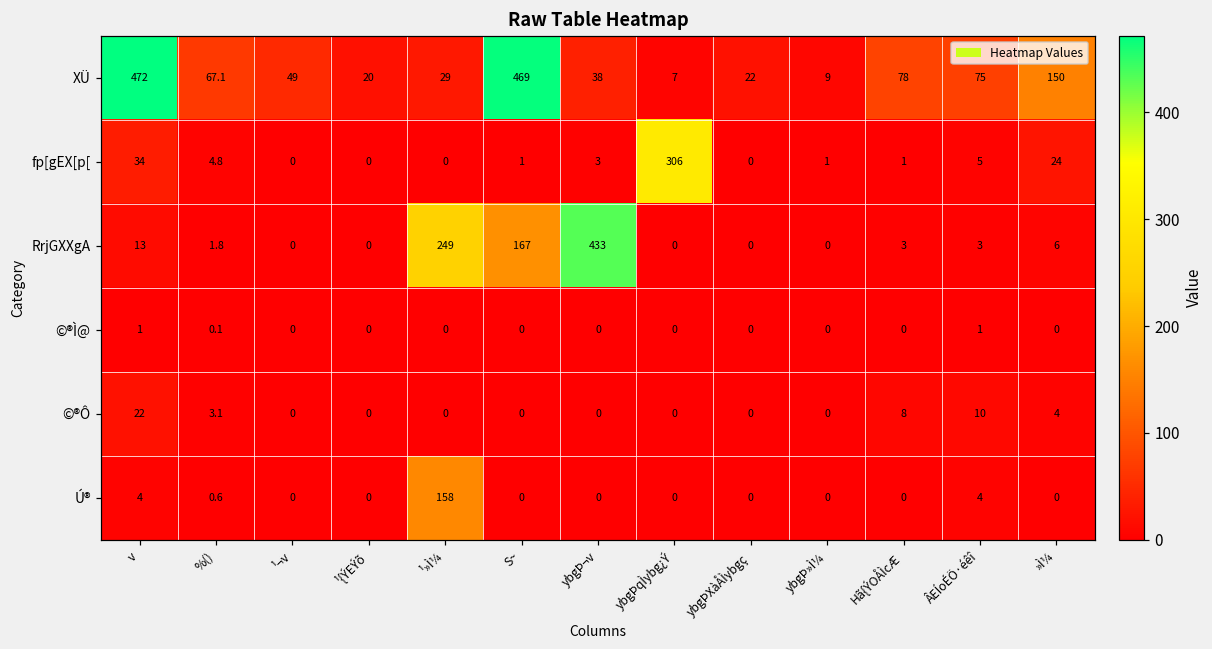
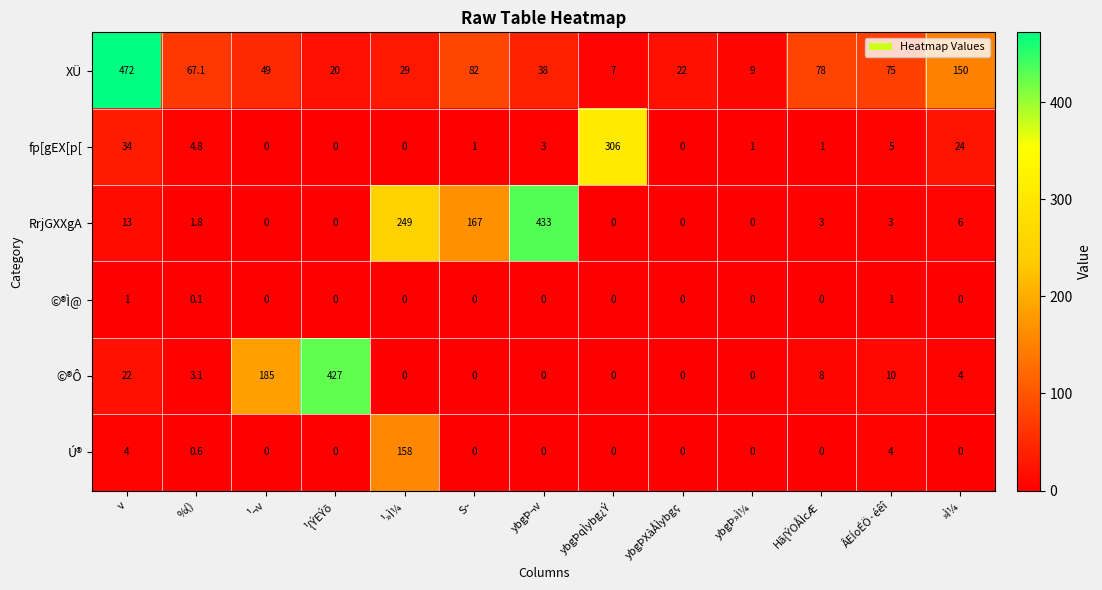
  {
    "XÜ": {
      "v": 472,
      "%()": 67.1,
      "¹¬v": 49,
      "¹{ÝEÝõ": 20,
      "¹»Ì¼": 29,
-     "S~": 469,
+     "S~": 82,
      "ybgÞ¬v": 38,
      "ybgÞqÌybg¿Ý": 7,
      "ybgÞXàÅÌybgç": 22,
      "ybgÞ»Ì¼": 9,
      "Hã{ÝOÅÌcÆ": 78,
      "ÂEÍoÉÖ·éêî": 75,
      "»Ì¼": 150
    },
    "fp[gEX[p[": {
      "v": 34,
      "%()": 4.8,
      "¹¬v": 0,
      "¹{ÝEÝõ": 0,
      "¹»Ì¼": 0,
      "S~": 1,
      "ybgÞ¬v": 3,
      "ybgÞqÌybg¿Ý": 306,
      "ybgÞXàÅÌybgç": 0,
      "ybgÞ»Ì¼": 1,
      "Hã{ÝOÅÌcÆ": 1,
      "ÂEÍoÉÖ·éêî": 5,
      "»Ì¼": 24
    },
    "RrjGXXgA": {
      "v": 13,
      "%()": 1.8,
      "¹¬v": 0,
      "¹{ÝEÝõ": 0,
      "¹»Ì¼": 249,
      "S~": 167,
      "ybgÞ¬v": 433,
      "ybgÞqÌybg¿Ý": 0,
      "ybgÞXàÅÌybgç": 0,
      "ybgÞ»Ì¼": 0,
      "Hã{ÝOÅÌcÆ": 3,
      "ÂEÍoÉÖ·éêî": 3,
      "»Ì¼": 6
    },
    "©®Ì@": {
      "v": 1,
      "%()": 0.1,
      "¹¬v": 0,
      "¹{ÝEÝõ": 0,
      "¹»Ì¼": 0,
      "S~": 0,
      "ybgÞ¬v": 0,
      "ybgÞqÌybg¿Ý": 0,
      "ybgÞXàÅÌybgç": 0,
      "ybgÞ»Ì¼": 0,
      "Hã{ÝOÅÌcÆ": 0,
      "ÂEÍoÉÖ·éêî": 1,
      "»Ì¼": 0
    },
    "©®Ô": {
      "v": 22,
      "%()": 3.1,
-     "¹¬v": 0,
-     "¹{ÝEÝõ": 0,
+     "¹¬v": 185,
+     "¹{ÝEÝõ": 427,
      "¹»Ì¼": 0,
      "S~": 0,
      "ybgÞ¬v": 0,
      "ybgÞqÌybg¿Ý": 0,
      "ybgÞXàÅÌybgç": 0,
      "ybgÞ»Ì¼": 0,
      "Hã{ÝOÅÌcÆ": 8,
      "ÂEÍoÉÖ·éêî": 10,
      "»Ì¼": 4
    },
    "Ú®": {
      "v": 4,
      "%()": 0.6,
      "¹¬v": 0,
      "¹{ÝEÝõ": 0,
      "¹»Ì¼": 158,
      "S~": 0,
      "ybgÞ¬v": 0,
      "ybgÞqÌybg¿Ý": 0,
      "ybgÞXàÅÌybgç": 0,
      "ybgÞ»Ì¼": 0,
      "Hã{ÝOÅÌcÆ": 0,
      "ÂEÍoÉÖ·éêî": 4,
      "»Ì¼": 0
    }
  }
